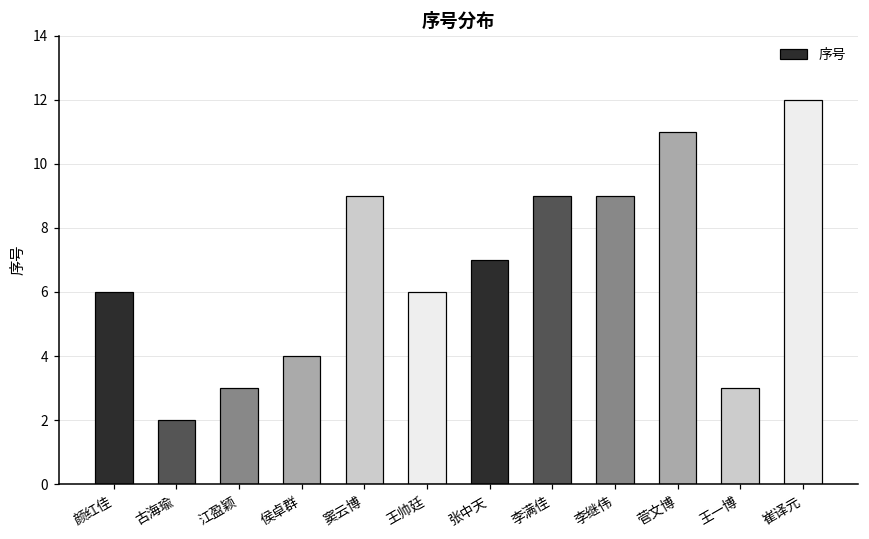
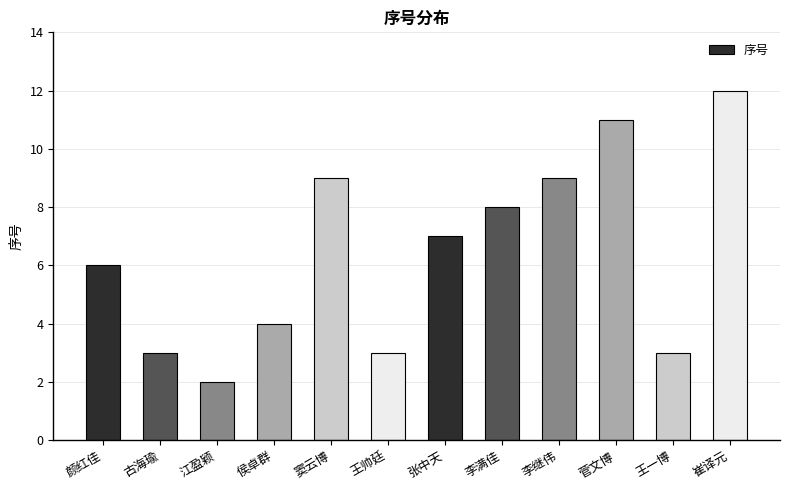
  {
    "颜红佳": 6,
-   "古海瑜": 2,
-   "江盈颖": 3,
+   "古海瑜": 3,
+   "江盈颖": 2,
    "侯卓群": 4,
    "窦云博": 9,
-   "王帅廷": 6,
+   "王帅廷": 3,
    "张中天": 7,
-   "李满佳": 9,
+   "李满佳": 8,
    "李继伟": 9,
    "菅文博": 11,
    "王一博": 3,
    "崔译元": 12
  }
